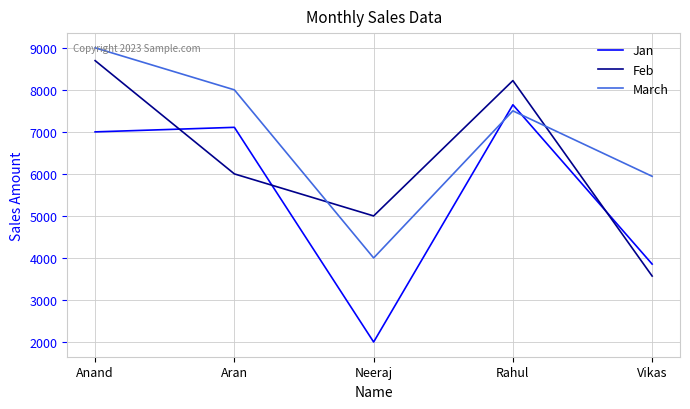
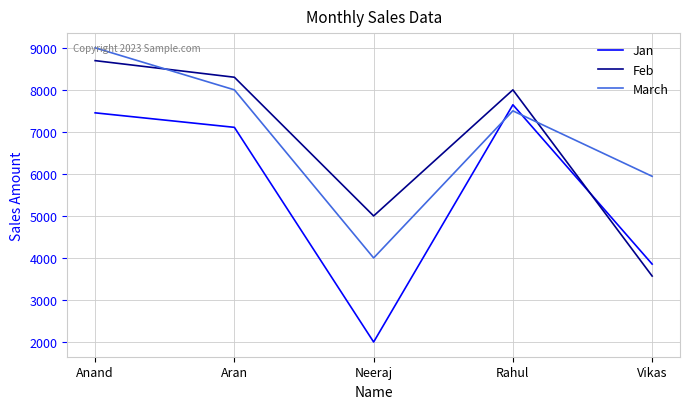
  {
    "Jan": {
-     "Anand": 7000,
+     "Anand": 7500,
      "Aran": 7100,
      "Neeraj": 2000,
      "Rahul": 7600,
      "Vikas": 3900
    },
    "Feb": {
      "Anand": 8700,
-     "Aran": 6000,
+     "Aran": 8300,
      "Neeraj": 5000,
-     "Rahul": 8200,
+     "Rahul": 8000,
      "Vikas": 3600
    },
    "March": {
      "Aran": 8000,
      "Neeraj": 4000,
      "Rahul": 7500,
      "Vikas": 5900
    }
  }
